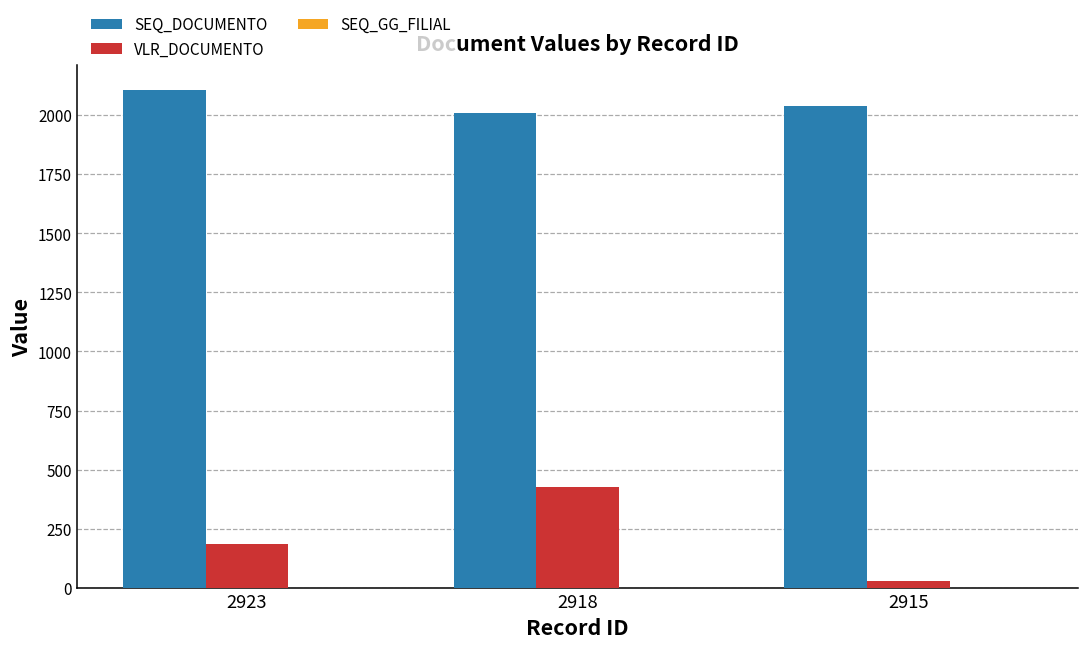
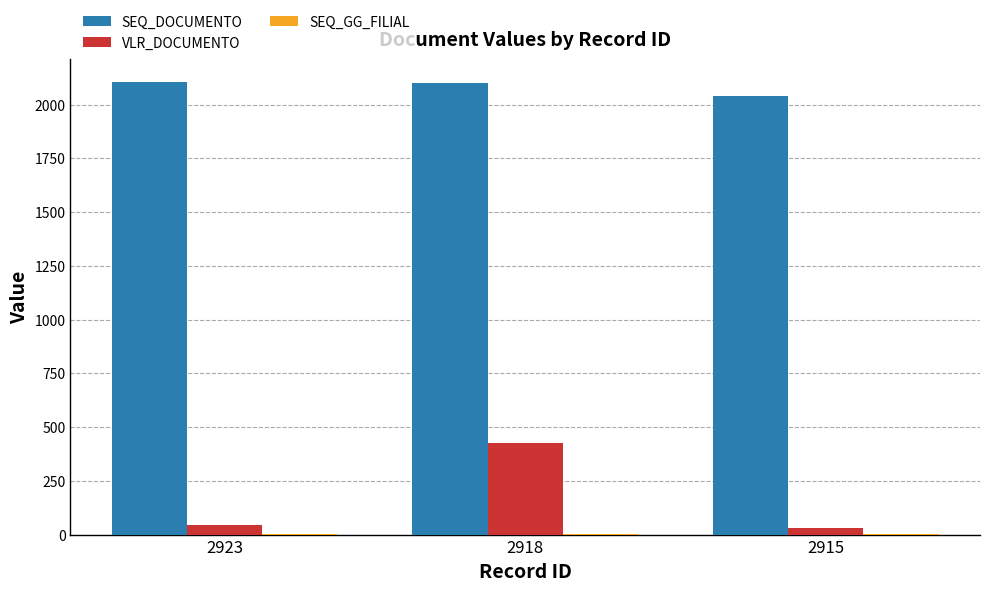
  {
    "SEQ_DOCUMENTO": {
      "2923": 2110,
-     "2918": 2010,
+     "2918": 2100,
      "2915": 2040
    },
    "VLR_DOCUMENTO": {
-     "2923": 190,
+     "2923": 50,
      "2918": 430,
      "2915": 30
    }
  }
